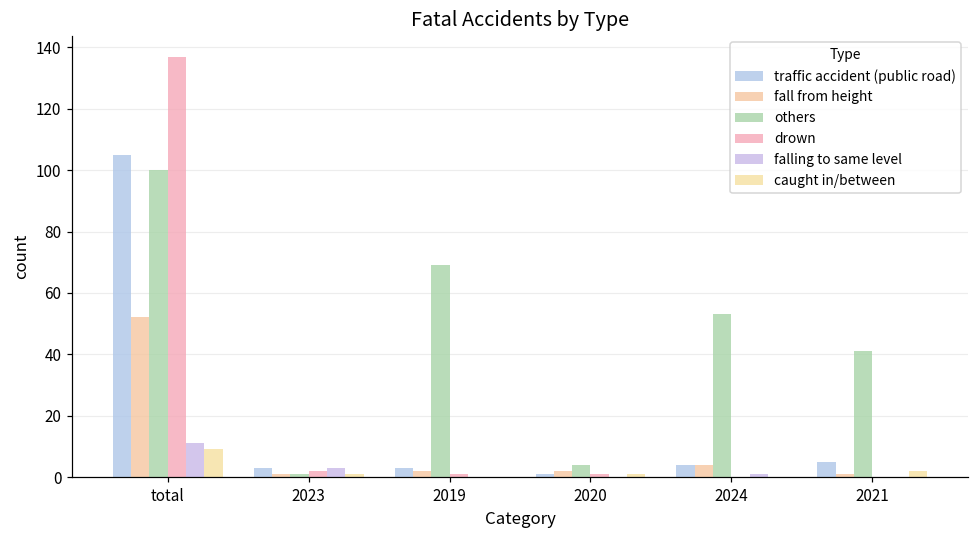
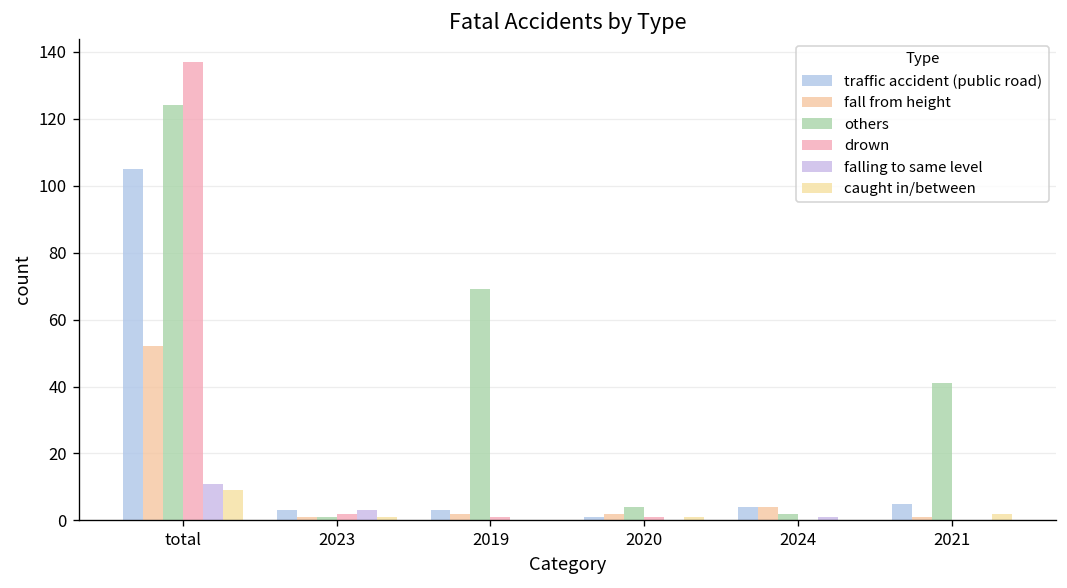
  {
    "others": {
-     "total": 100,
+     "total": 124,
      "2023": 1,
      "2019": 69,
      "2020": 4,
-     "2024": 53,
+     "2024": 2,
      "2021": 41
    }
  }
